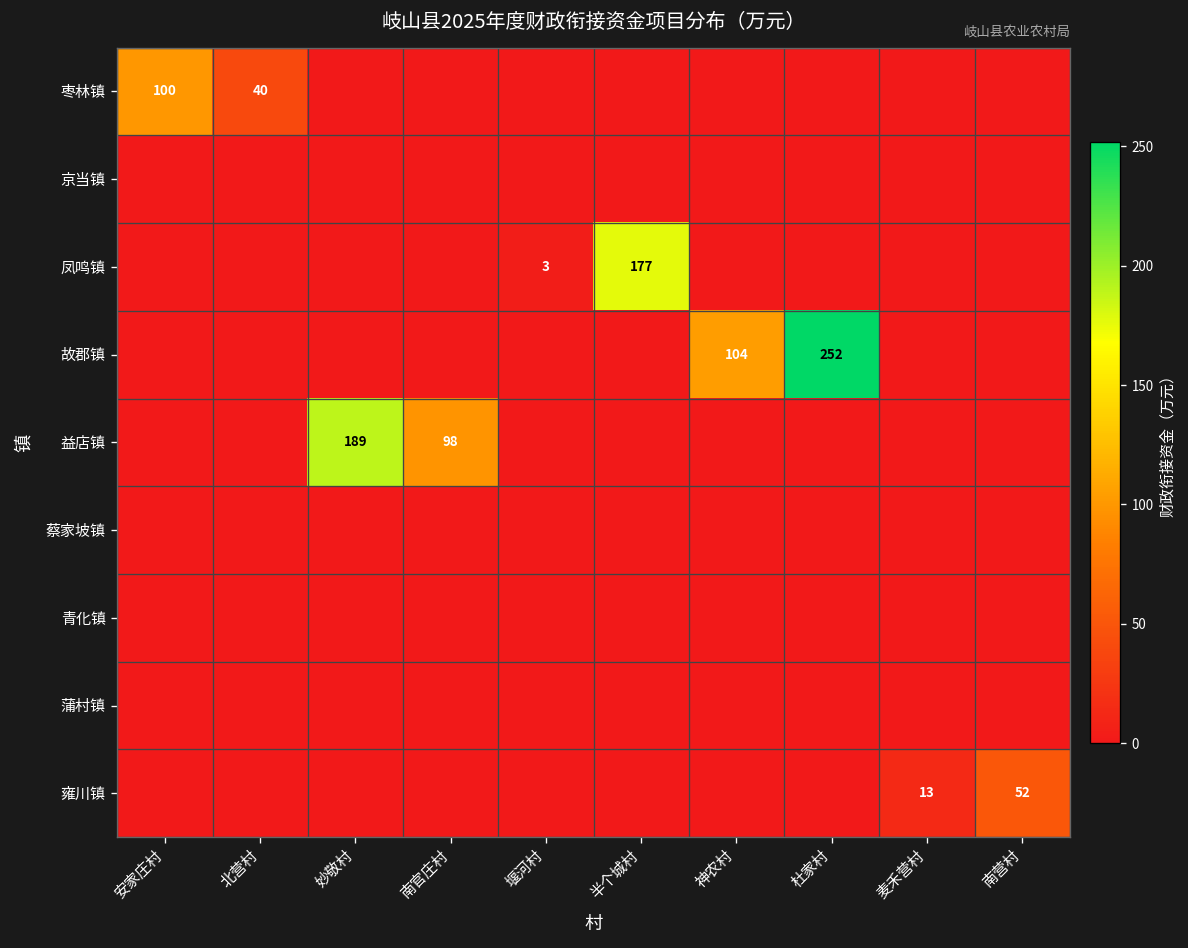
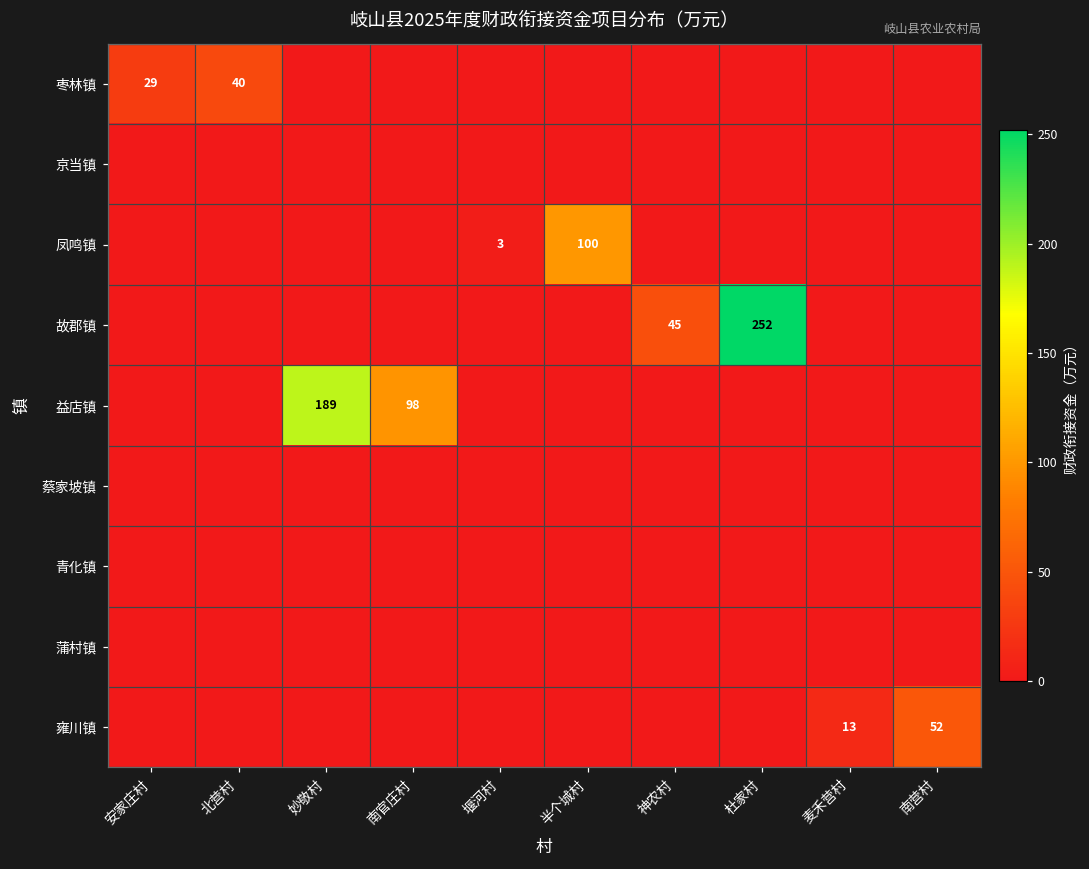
  {
    "枣林镇": {
-     "安家庄村": 100,
+     "安家庄村": 29,
      "北营村": 40
    },
    "凤鸣镇": {
      "堰河村": 3,
-     "半个城村": 177
+     "半个城村": 100
    },
    "故郡镇": {
-     "神农村": 104,
+     "神农村": 45,
      "杜家村": 252
    },
    "益店镇": {
      "妙敬村": 189,
      "南官庄村": 98
    },
    "雍川镇": {
      "麦禾营村": 13,
      "南营村": 52
    }
  }
